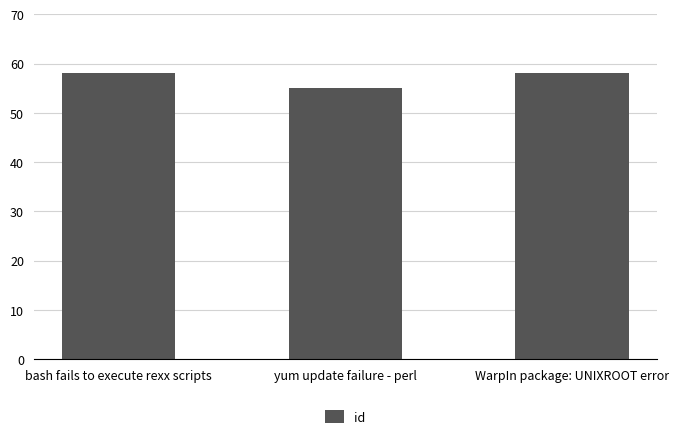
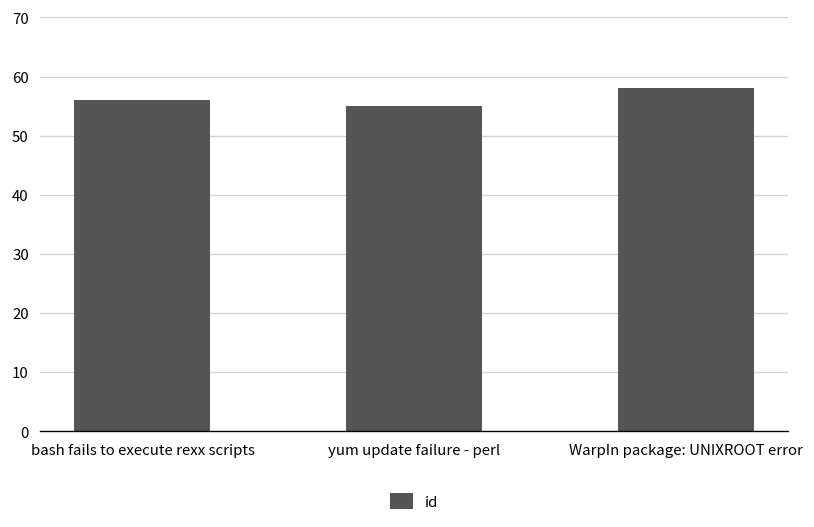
  {
-   "bash fails to execute rexx scripts": 58,
+   "bash fails to execute rexx scripts": 56,
    "yum update failure - perl": 55,
    "WarpIn package: UNIXROOT error": 58
  }
